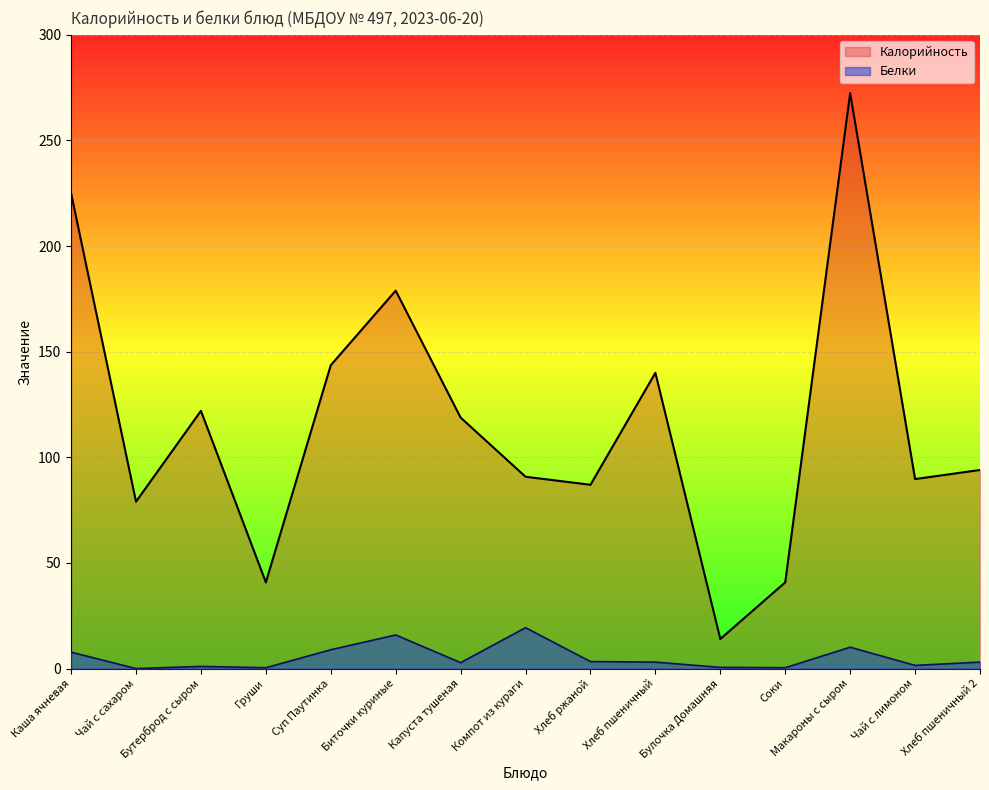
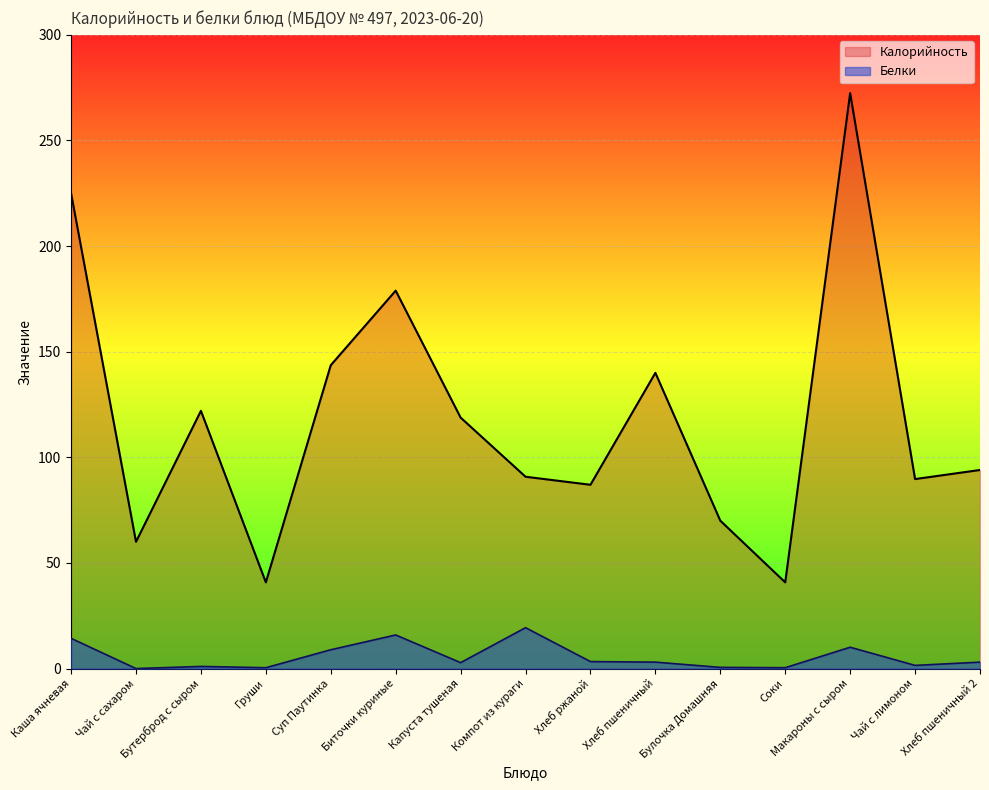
  {
    "Калорийность": {
      "Каша ячневая": 225,
-     "Чай с сахаром": 79,
+     "Чай с сахаром": 60,
      "Бутерброд с сыром": 122,
      "Груши": 41,
      "Суп Паутинка": 144,
      "Биточки куриные": 179,
      "Капуста тушеная": 119,
      "Компот из кураги": 91,
      "Хлеб ржаной": 87,
      "Хлеб пшеничный": 140,
-     "Булочка Домашняя": 14,
+     "Булочка Домашняя": 70,
      "Соки": 41,
      "Макароны с сыром": 272,
      "Чай с лимоном": 90,
      "Хлеб пшеничный 2": 94
    },
    "Белки": {
-     "Каша ячневая": 8,
+     "Каша ячневая": 14,
      "Чай с сахаром": 0,
      "Бутерброд с сыром": 1,
      "Груши": 0,
      "Суп Паутинка": 9,
      "Биточки куриные": 16,
      "Капуста тушеная": 3,
      "Компот из кураги": 19,
      "Хлеб ржаной": 3,
      "Хлеб пшеничный": 3,
      "Булочка Домашняя": 1,
      "Соки": 0,
      "Макароны с сыром": 10,
      "Чай с лимоном": 2,
      "Хлеб пшеничный 2": 3
    }
  }
